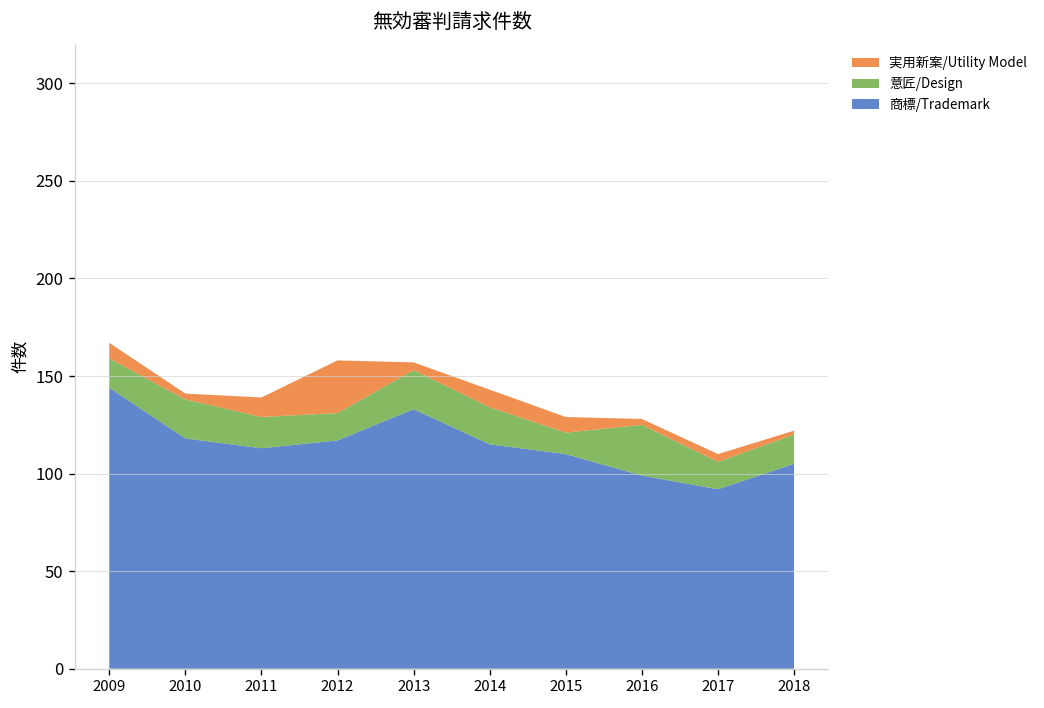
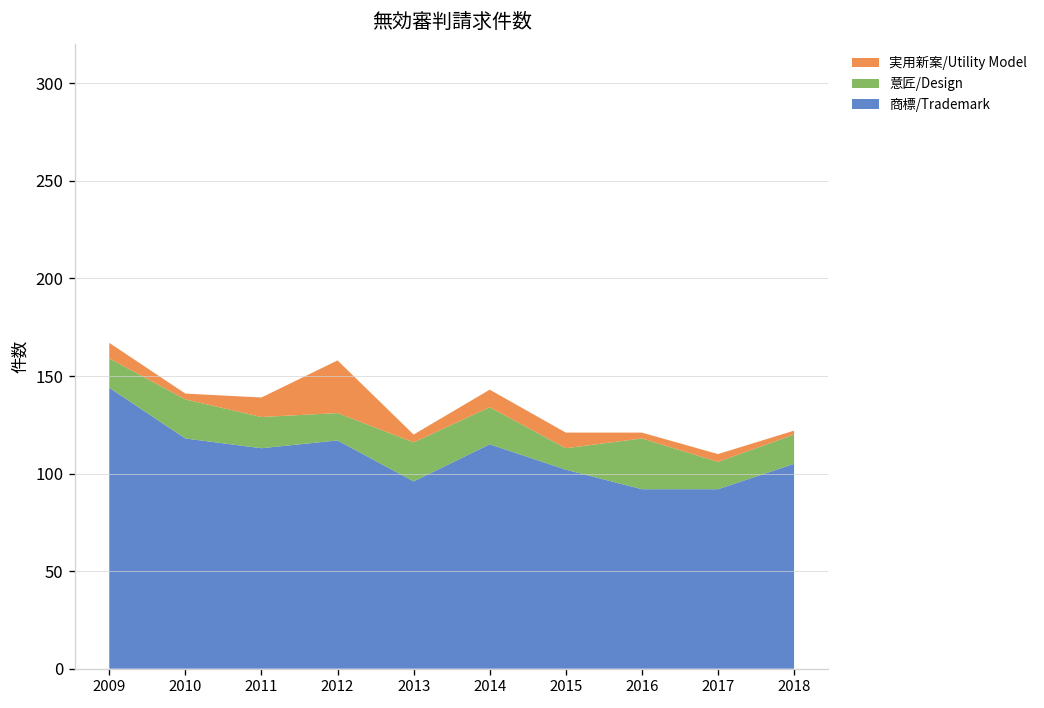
  {
    "商標/Trademark": {
      "2009": 144,
      "2010": 118,
      "2011": 113,
      "2012": 117,
-     "2013": 133,
+     "2013": 96,
      "2014": 115,
-     "2015": 110,
-     "2016": 99,
+     "2015": 102,
+     "2016": 92,
      "2017": 92,
      "2018": 105
    },
    "意匠/Design": {
      "2009": 15,
      "2010": 20,
      "2011": 16,
      "2012": 14,
      "2013": 20,
      "2014": 19,
      "2015": 11,
      "2016": 26,
      "2017": 14,
      "2018": 15
    },
    "実用新案/Utility Model": {
      "2009": 8,
      "2010": 3,
      "2011": 10,
      "2012": 27,
      "2013": 4,
      "2014": 9,
      "2015": 8,
      "2016": 3,
      "2017": 4,
      "2018": 2
    }
  }
